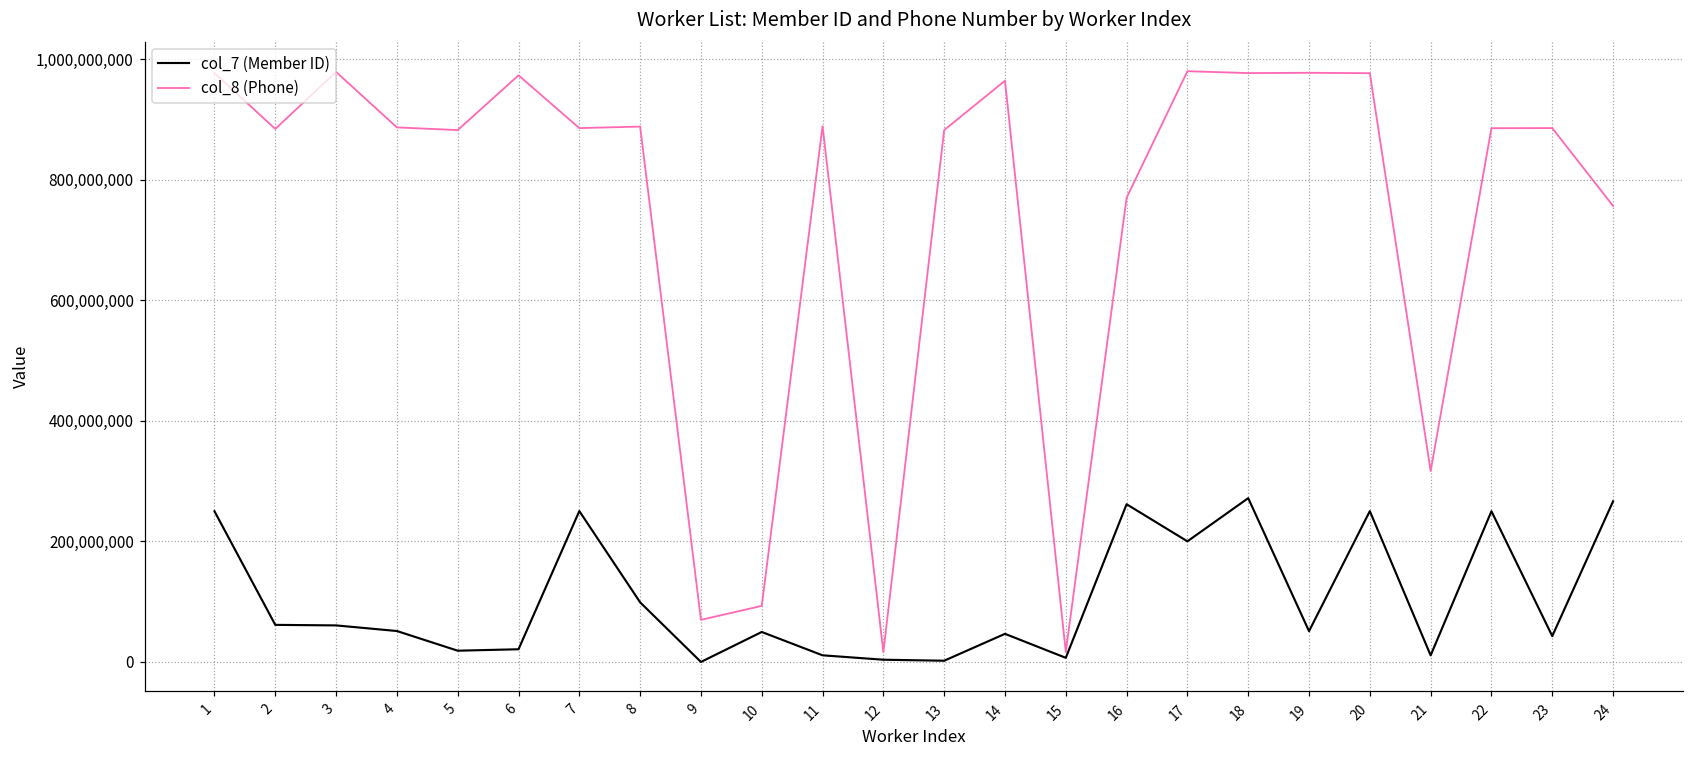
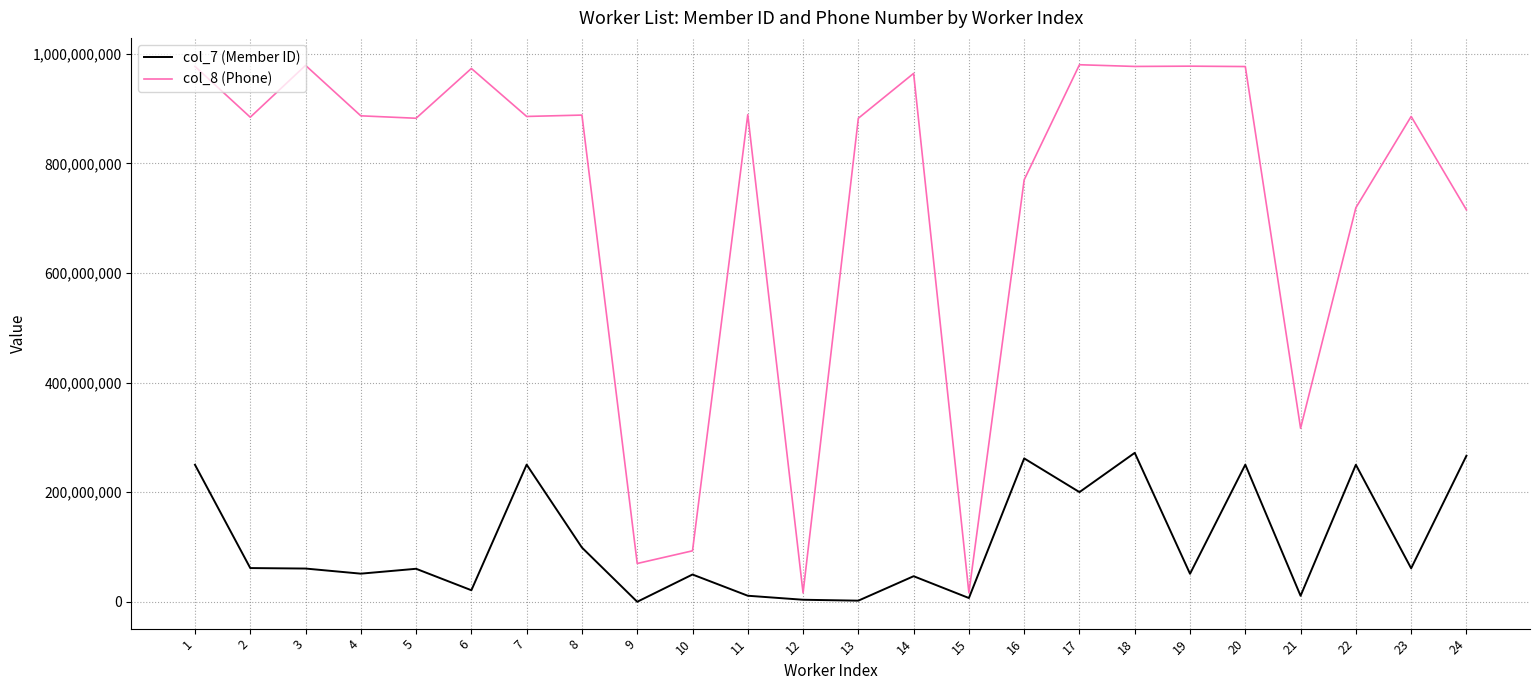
  {
    "col_7 (Member ID)": {
      "1": "250,000,000",
      "2": "60,000,000",
      "3": "60,000,000",
      "4": "50,000,000",
-     "5": "20,000,000",
+     "5": "60,000,000",
      "6": "20,000,000",
      "7": "250,000,000",
      "8": "100,000,000",
      "9": "0",
      "10": "50,000,000",
      "11": "10,000,000",
      "12": "0",
      "13": "0",
      "14": "50,000,000",
      "15": "10,000,000",
      "16": "260,000,000",
      "17": "200,000,000",
      "18": "270,000,000",
      "19": "50,000,000",
      "20": "250,000,000",
      "21": "10,000,000",
      "22": "250,000,000",
-     "23": "40,000,000",
+     "23": "60,000,000",
      "24": "270,000,000"
    },
    "col_8 (Phone)": {
      "2": "880,000,000",
      "4": "890,000,000",
      "5": "880,000,000",
      "6": "970,000,000",
      "7": "890,000,000",
      "8": "890,000,000",
      "9": "70,000,000",
      "10": "90,000,000",
      "11": "890,000,000",
      "12": "20,000,000",
      "13": "880,000,000",
      "14": "960,000,000",
      "15": "20,000,000",
      "16": "770,000,000",
      "17": "980,000,000",
      "18": "980,000,000",
      "19": "980,000,000",
      "20": "980,000,000",
      "21": "320,000,000",
-     "22": "890,000,000",
+     "22": "720,000,000",
      "23": "890,000,000",
-     "24": "760,000,000"
+     "24": "720,000,000"
    }
  }
